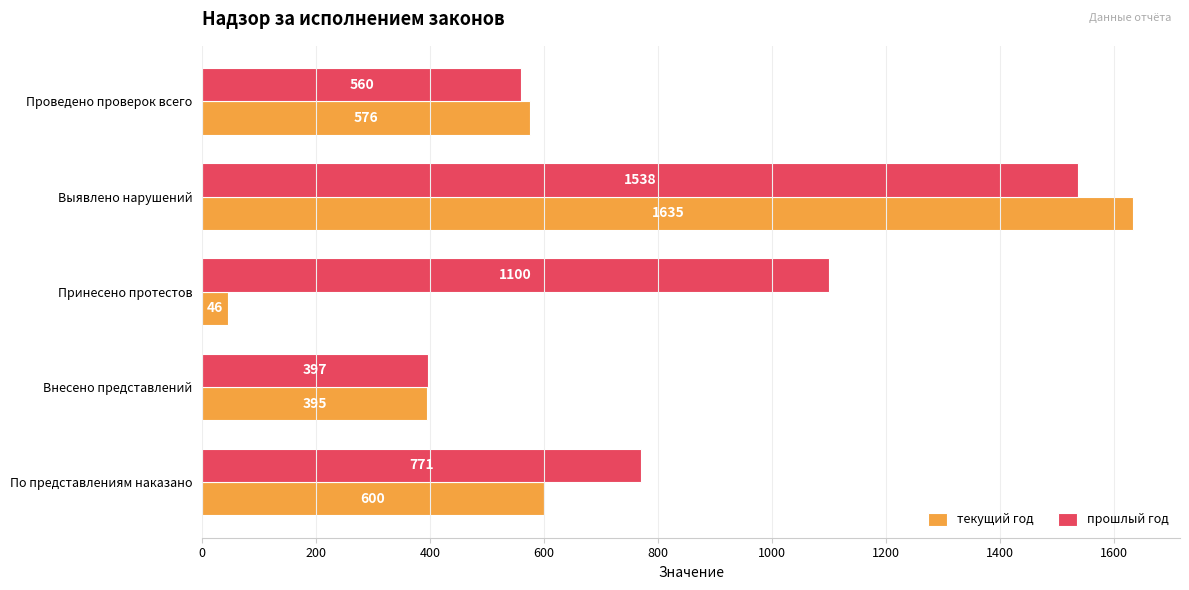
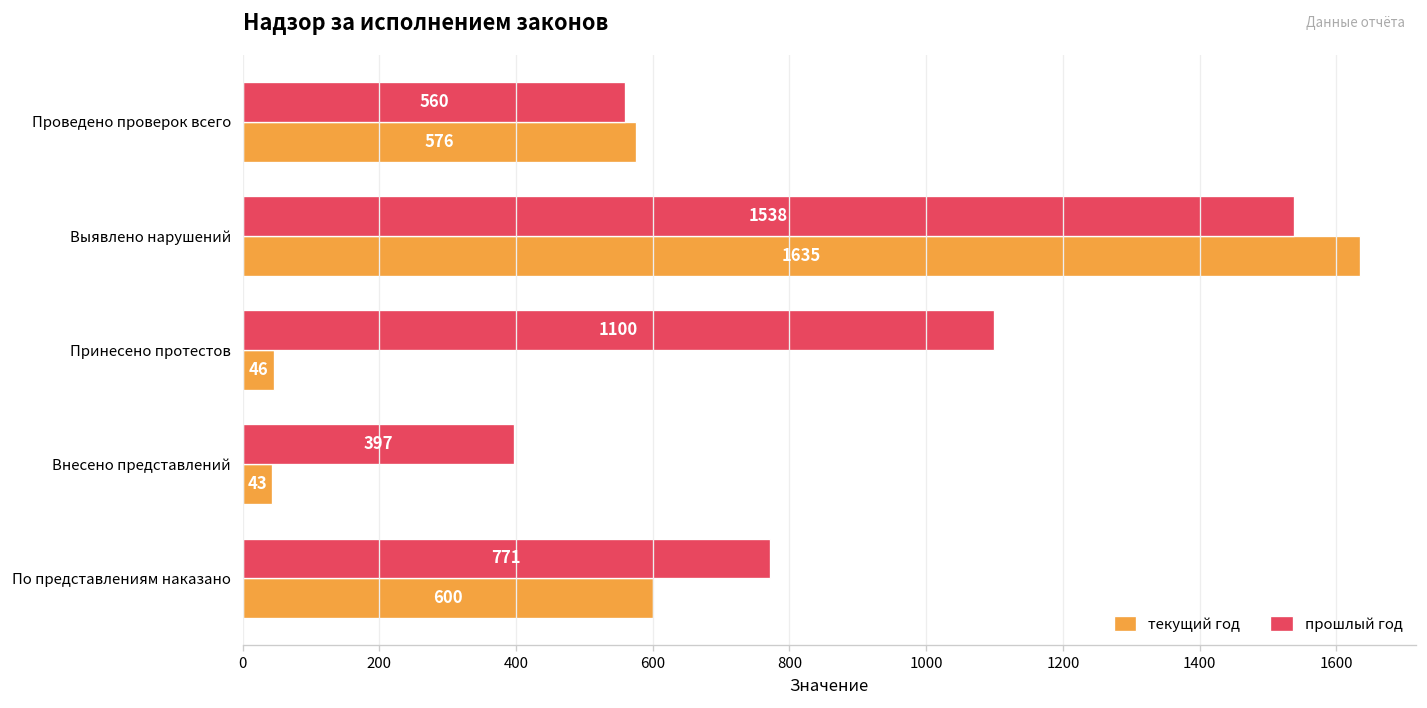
  {
    "текущий год": {
      "Проведено проверок всего": 576,
      "Выявлено нарушений": 1635,
      "Принесено протестов": 46,
-     "Внесено представлений": 395,
+     "Внесено представлений": 43,
      "По представлениям наказано": 600
    },
    "прошлый год": {
      "Проведено проверок всего": 560,
      "Выявлено нарушений": 1538,
      "Принесено протестов": 1100,
      "Внесено представлений": 397,
      "По представлениям наказано": 771
    }
  }
